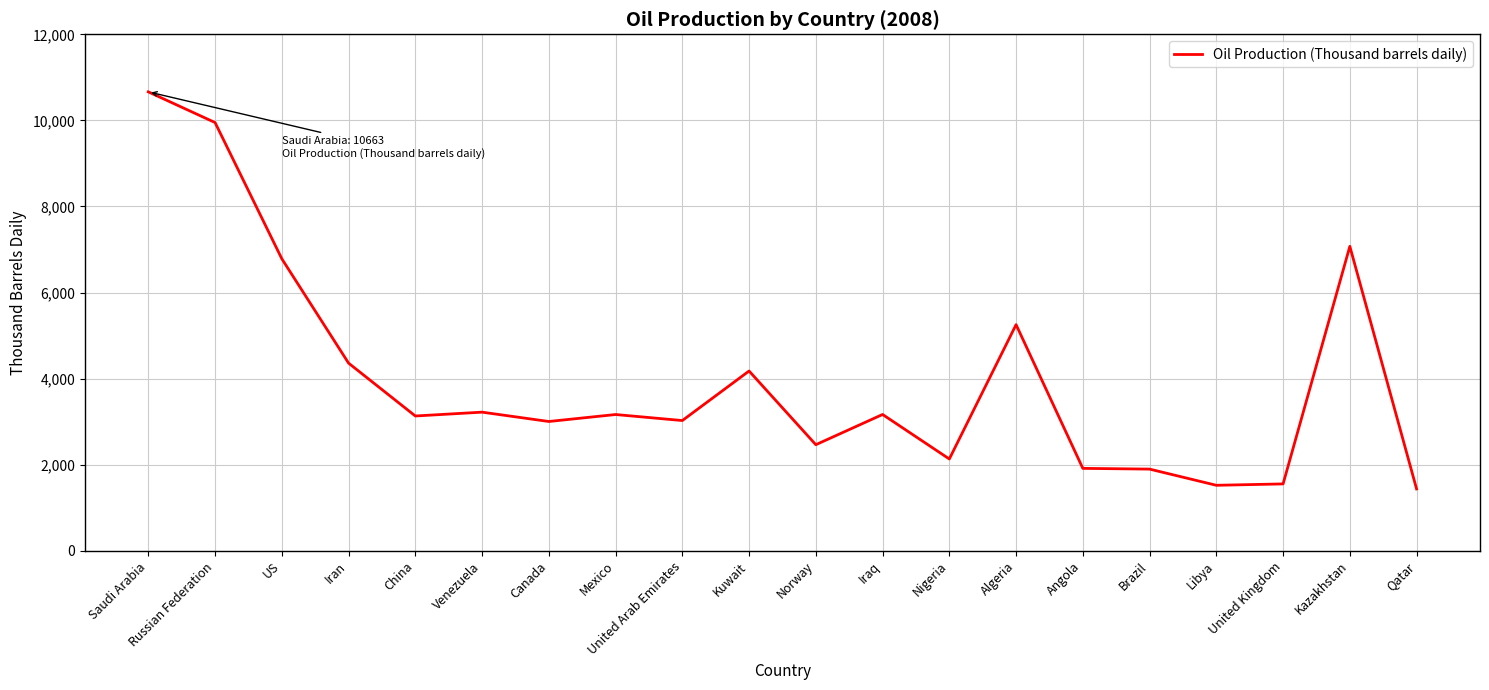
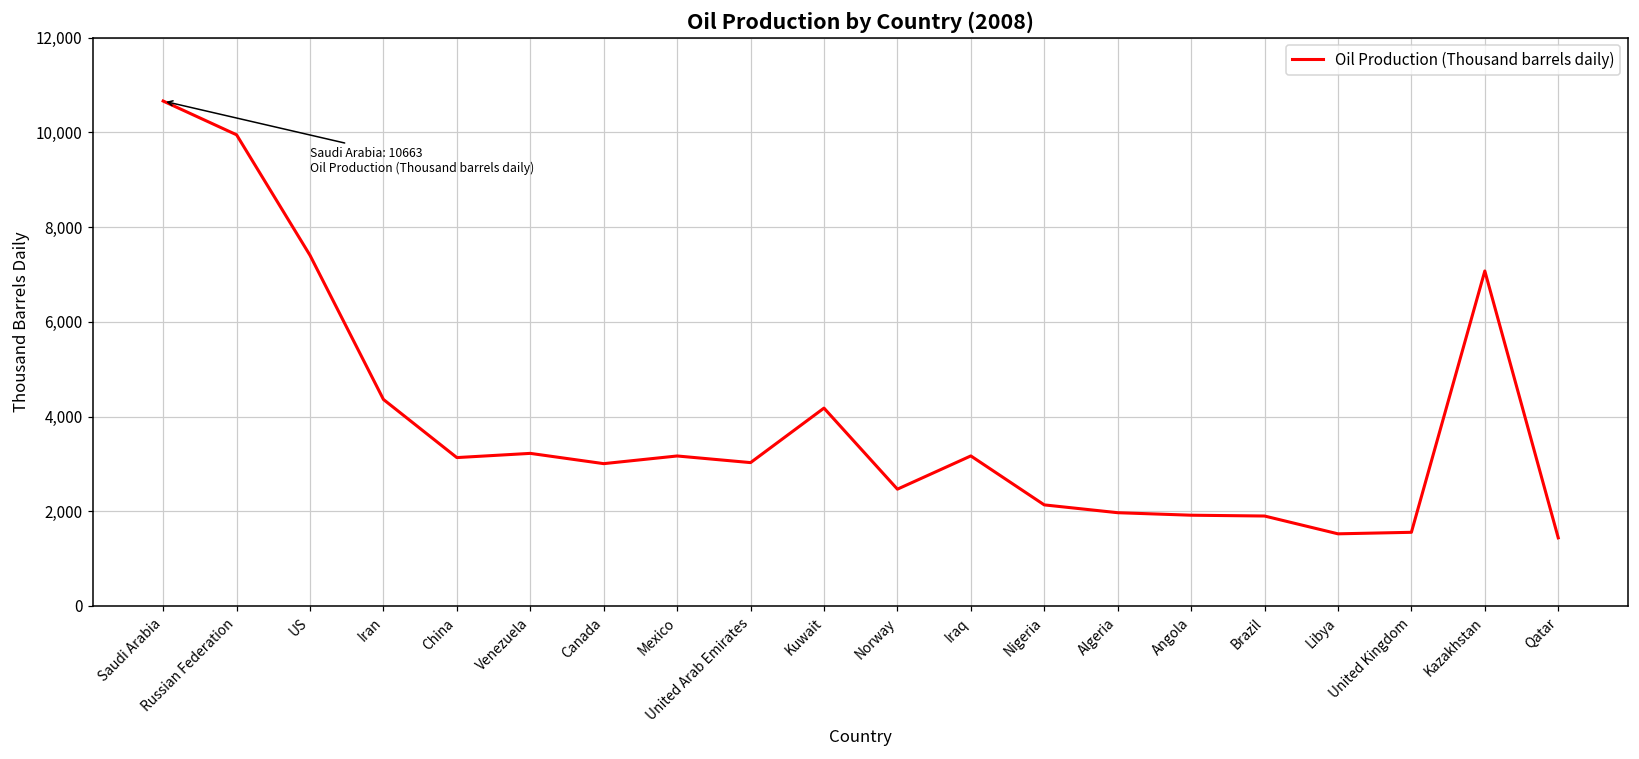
  {
    "Saudi Arabia": "10,700",
-   "US": "6,800",
+   "US": "7,400",
    "Iran": "4,400",
    "China": "3,100",
    "Venezuela": "3,200",
    "Canada": "3,000",
    "Mexico": "3,200",
    "United Arab Emirates": "3,000",
    "Kuwait": "4,200",
    "Norway": "2,500",
    "Iraq": "3,200",
    "Nigeria": "2,100",
-   "Algeria": "5,300",
+   "Algeria": "2,000",
    "Angola": "1,900",
    "Brazil": "1,900",
    "Libya": "1,500",
    "United Kingdom": "1,600",
    "Kazakhstan": "7,100",
    "Qatar": "1,400"
  }
